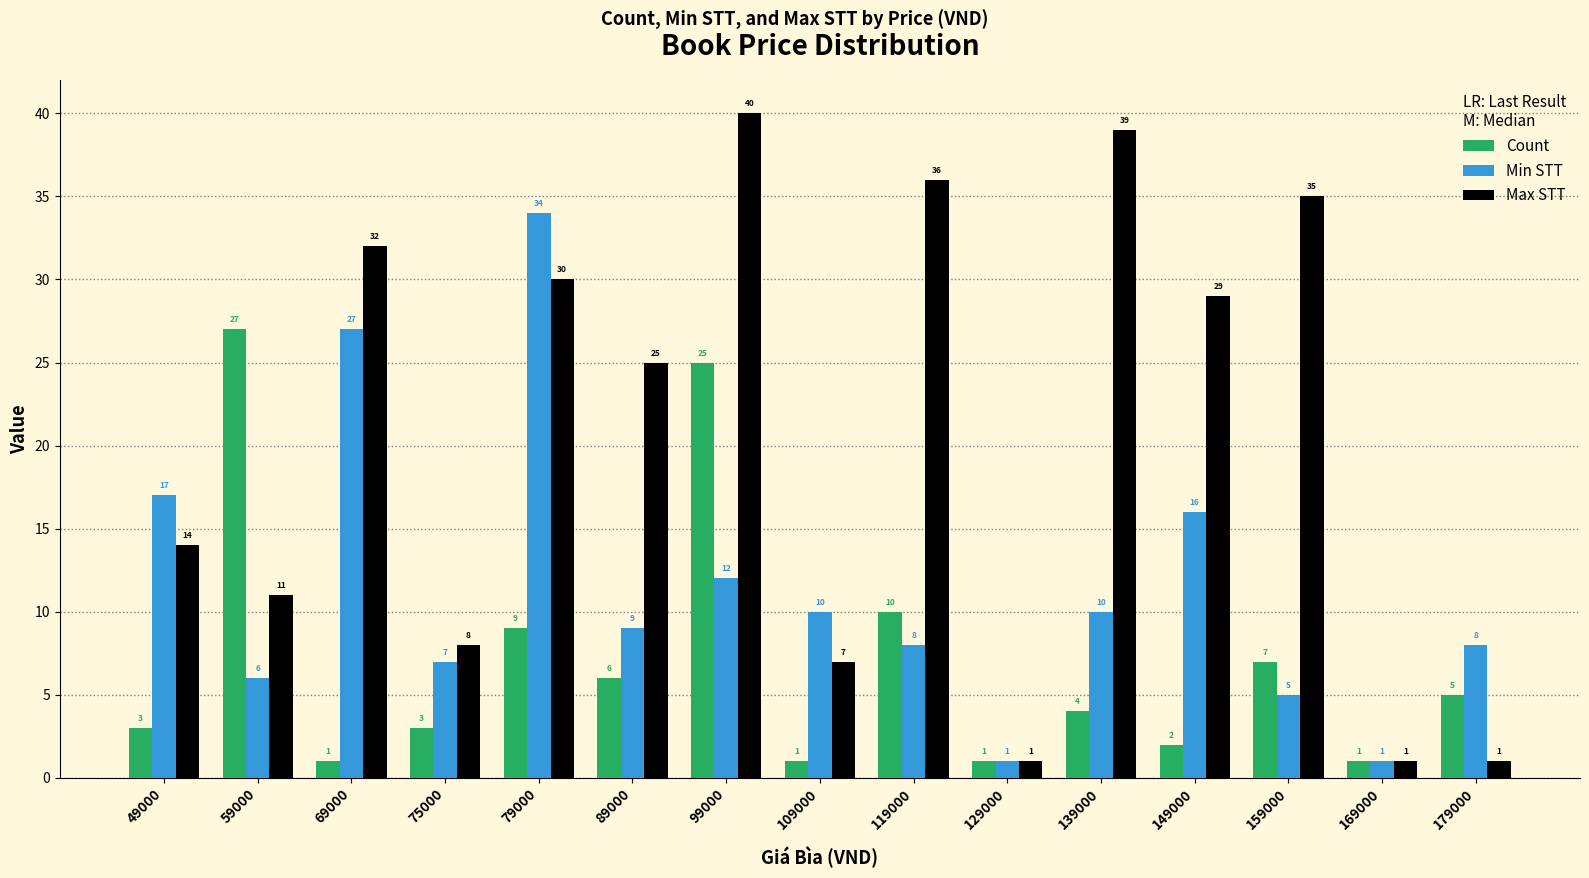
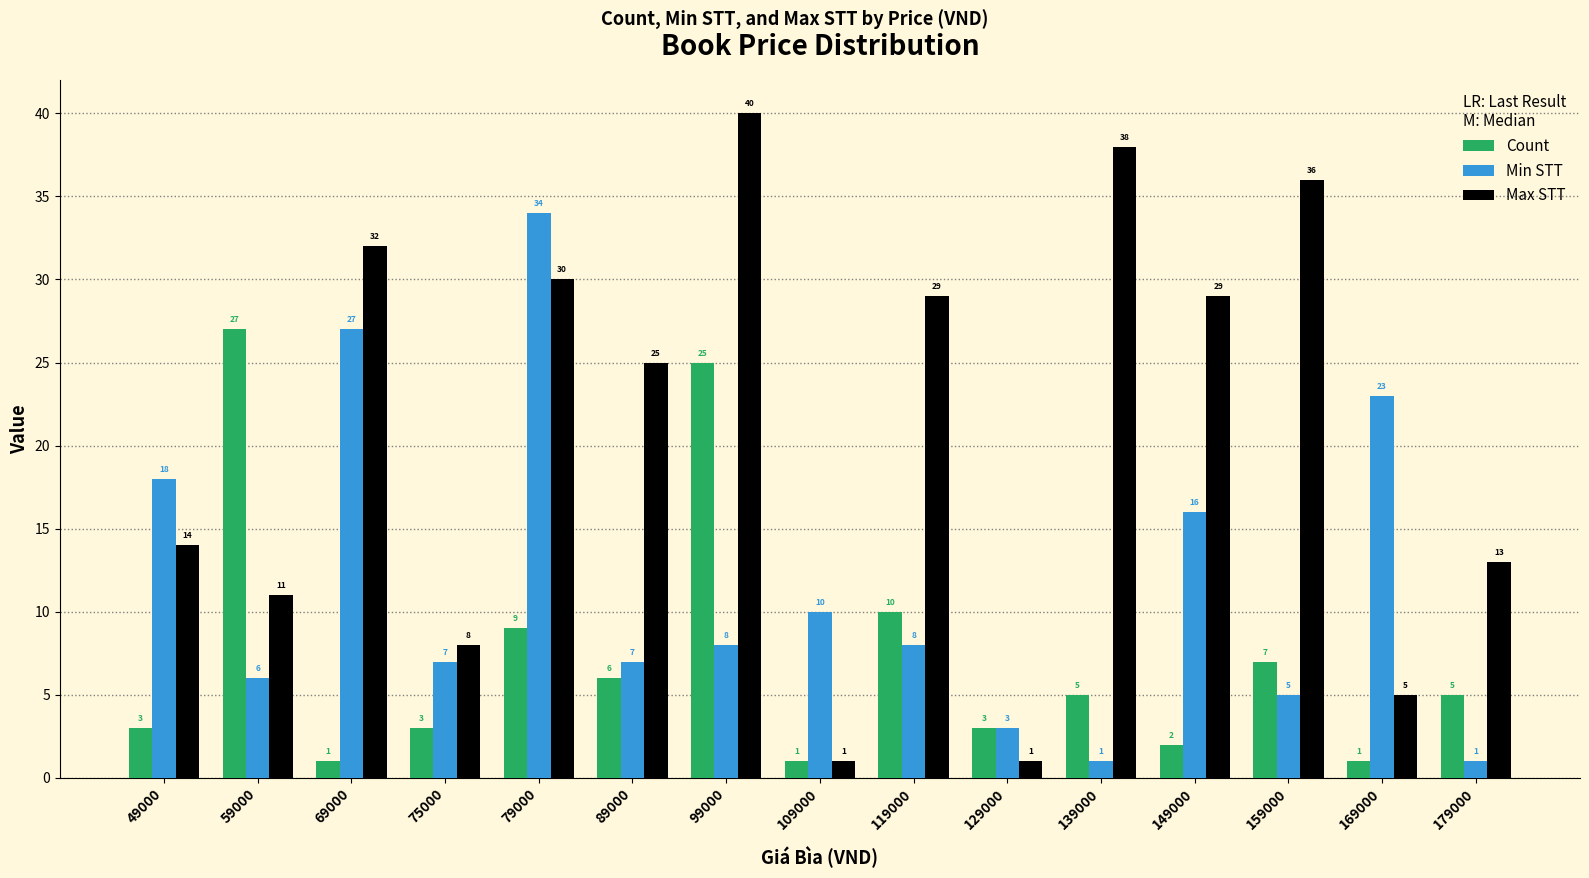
  {
    "Count": {
      "49000": 3,
      "59000": 27,
      "69000": 1,
      "75000": 3,
      "79000": 9,
      "89000": 6,
      "99000": 25,
      "109000": 1,
      "119000": 10,
-     "129000": 1,
-     "139000": 4,
+     "129000": 3,
+     "139000": 5,
      "149000": 2,
      "159000": 7,
      "169000": 1,
      "179000": 5
    },
    "Min STT": {
-     "49000": 17,
+     "49000": 18,
      "59000": 6,
      "69000": 27,
      "75000": 7,
      "79000": 34,
-     "89000": 9,
-     "99000": 12,
+     "89000": 7,
+     "99000": 8,
      "109000": 10,
      "119000": 8,
-     "129000": 1,
-     "139000": 10,
+     "129000": 3,
+     "139000": 1,
      "149000": 16,
      "159000": 5,
-     "169000": 1,
-     "179000": 8
+     "169000": 23,
+     "179000": 1
    },
    "Max STT": {
      "49000": 14,
      "59000": 11,
      "69000": 32,
      "75000": 8,
      "79000": 30,
      "89000": 25,
      "99000": 40,
-     "109000": 7,
-     "119000": 36,
+     "109000": 1,
+     "119000": 29,
      "129000": 1,
-     "139000": 39,
+     "139000": 38,
      "149000": 29,
-     "159000": 35,
-     "169000": 1,
-     "179000": 1
+     "159000": 36,
+     "169000": 5,
+     "179000": 13
    }
  }
